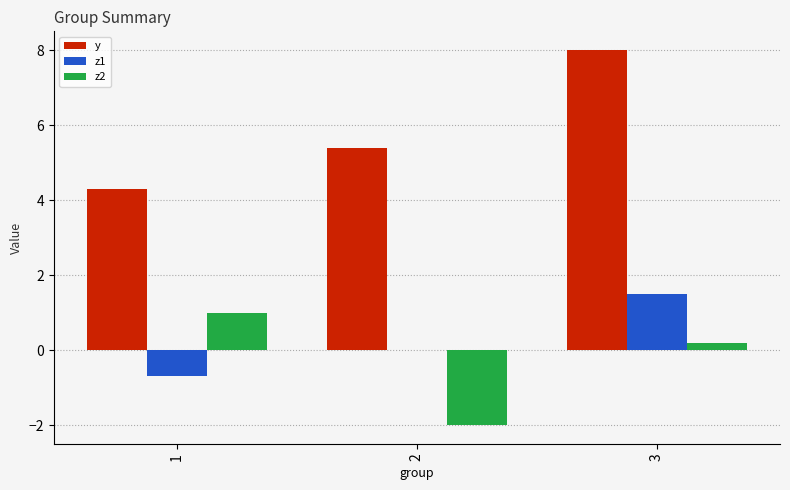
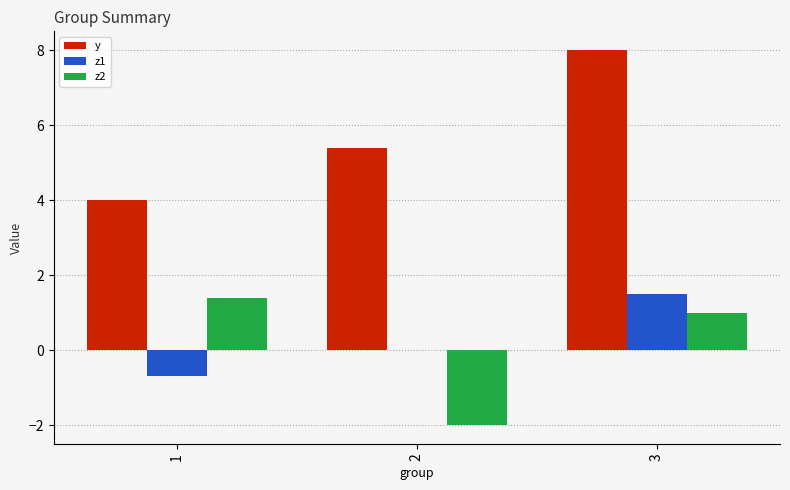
  {
    "y": {
-     "1": 4.3,
+     "1": 4.0,
      "2": 5.4,
      "3": 8.0
    },
    "z1": {
      "1": -0.7,
      "2": 0.0,
      "3": 1.5
    },
    "z2": {
-     "1": 1.0,
+     "1": 1.4,
      "2": -2.0,
-     "3": 0.2
+     "3": 1.0
    }
  }
